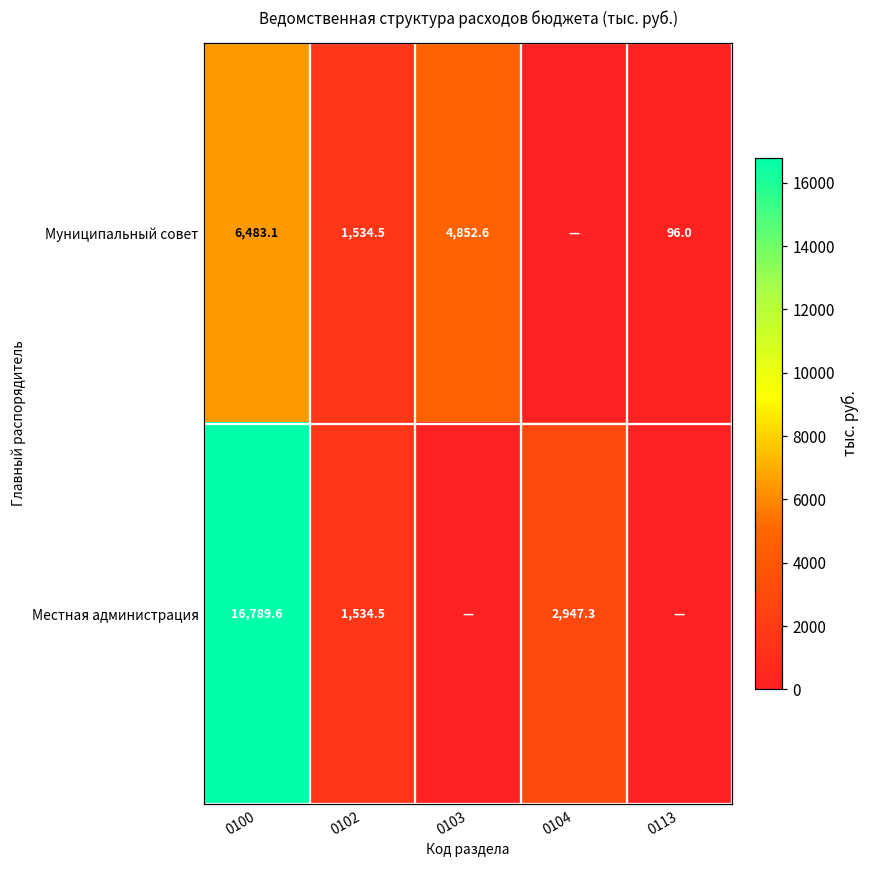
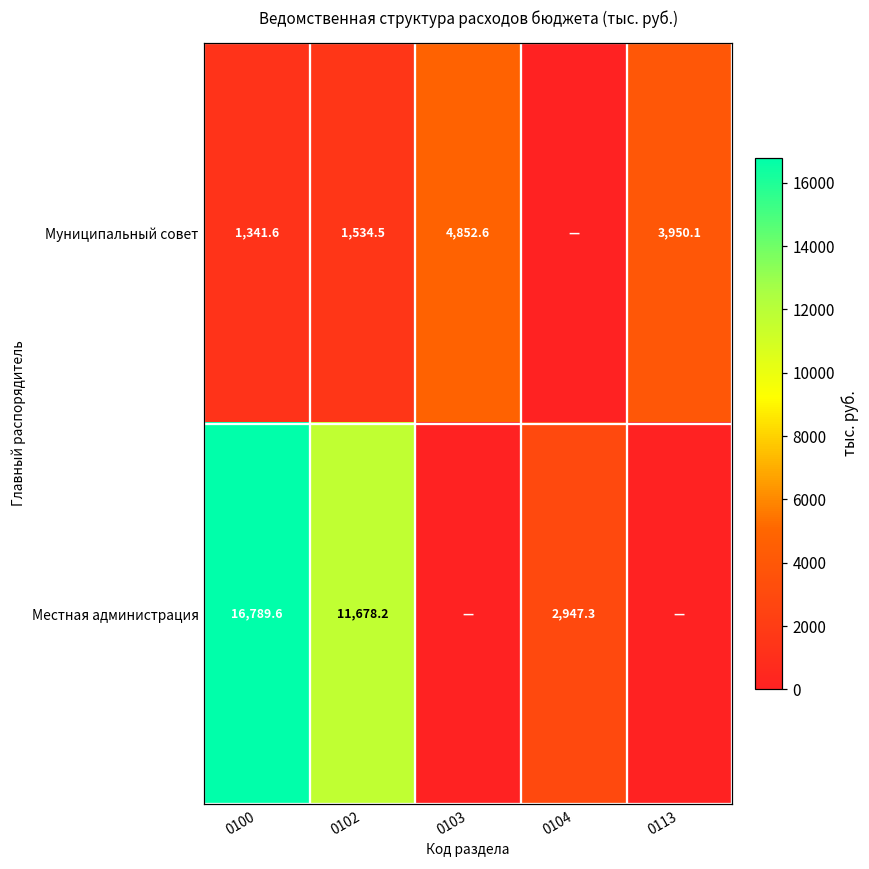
  {
    "Муниципальный совет": {
-     "0100": "6,483.1",
+     "0100": "1,341.6",
      "0102": "1,534.5",
      "0103": "4,852.6",
-     "0113": "96.0"
+     "0113": "3,950.1"
    },
    "Местная администрация": {
      "0100": "16,789.6",
-     "0102": "1,534.5",
+     "0102": "11,678.2",
      "0104": "2,947.3"
    }
  }
